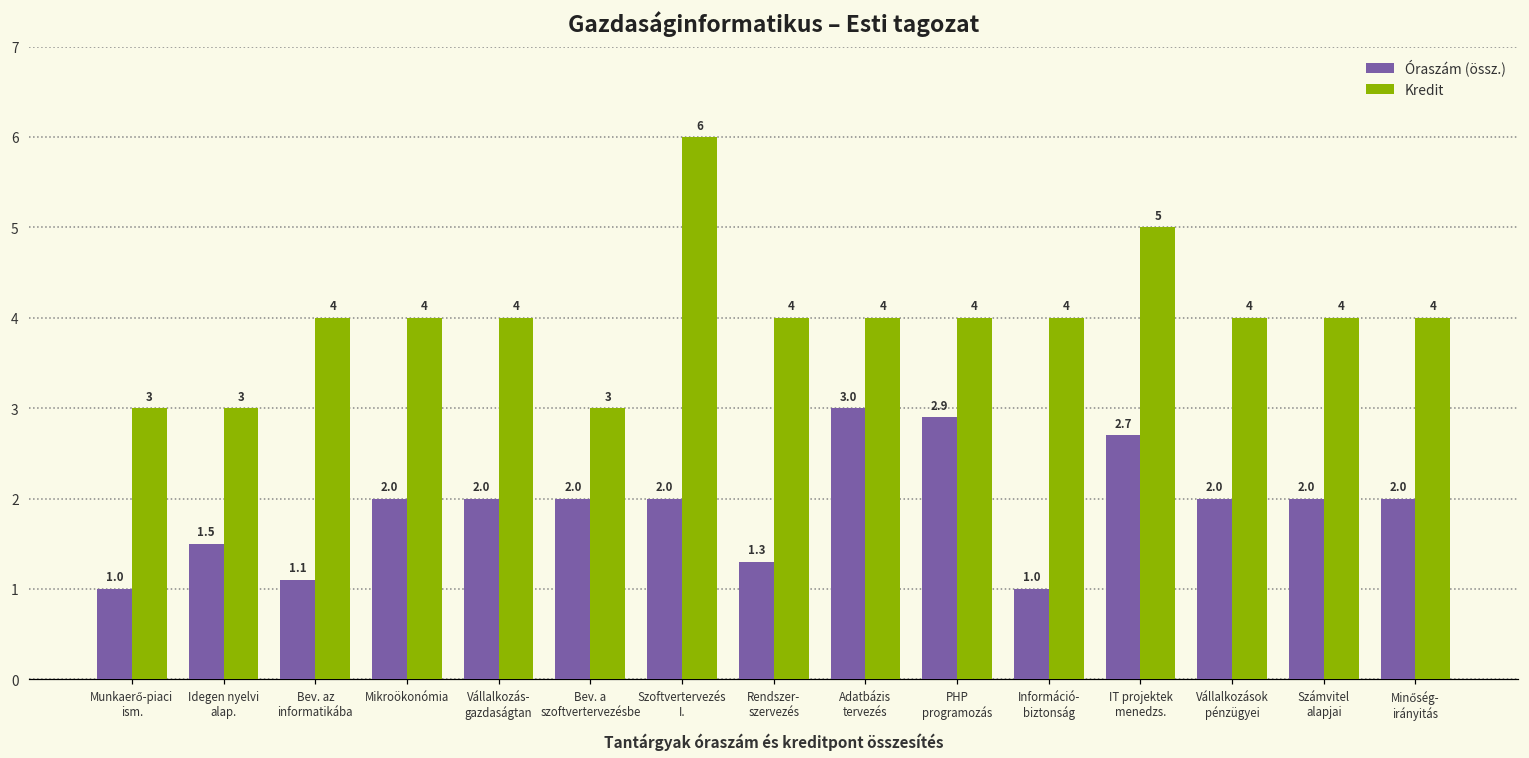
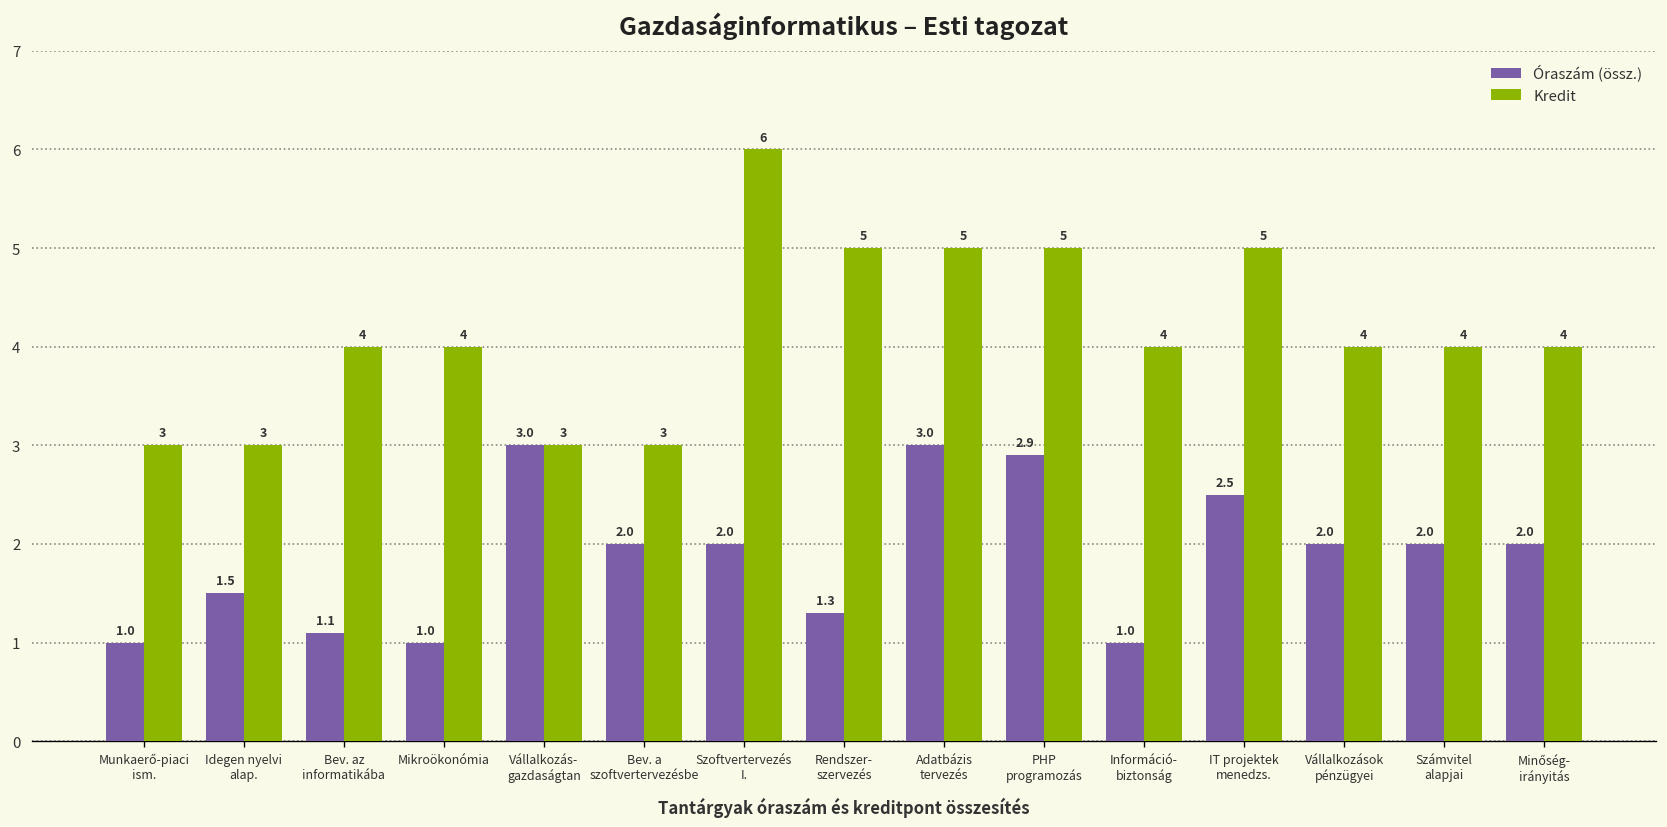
  {
    "Óraszám (össz.)": {
      "Munkaerő-piaci ism.": 1.0,
      "Idegen nyelvi alap.": 1.5,
      "Bev. az informatikába": 1.1,
-     "Mikroökonómia": 2.0,
-     "Vállalkozás- gazdaságtan": 2.0,
+     "Mikroökonómia": 1.0,
+     "Vállalkozás- gazdaságtan": 3.0,
      "Bev. a szoftvertervezésbe": 2.0,
      "Szoftvertervezés I.": 2.0,
      "Rendszer- szervezés": 1.3,
      "Adatbázis tervezés": 3.0,
      "PHP programozás": 2.9,
      "Információ- biztonság": 1.0,
-     "IT projektek menedzs.": 2.7,
+     "IT projektek menedzs.": 2.5,
      "Vállalkozások pénzügyei": 2.0,
      "Számvitel alapjai": 2.0,
      "Minőség- irányitás": 2.0
    },
    "Kredit": {
      "Munkaerő-piaci ism.": 3,
      "Idegen nyelvi alap.": 3,
      "Bev. az informatikába": 4,
      "Mikroökonómia": 4,
-     "Vállalkozás- gazdaságtan": 4,
+     "Vállalkozás- gazdaságtan": 3,
      "Bev. a szoftvertervezésbe": 3,
      "Szoftvertervezés I.": 6,
-     "Rendszer- szervezés": 4,
-     "Adatbázis tervezés": 4,
-     "PHP programozás": 4,
+     "Rendszer- szervezés": 5,
+     "Adatbázis tervezés": 5,
+     "PHP programozás": 5,
      "Információ- biztonság": 4,
      "IT projektek menedzs.": 5,
      "Vállalkozások pénzügyei": 4,
      "Számvitel alapjai": 4,
      "Minőség- irányitás": 4
    }
  }
